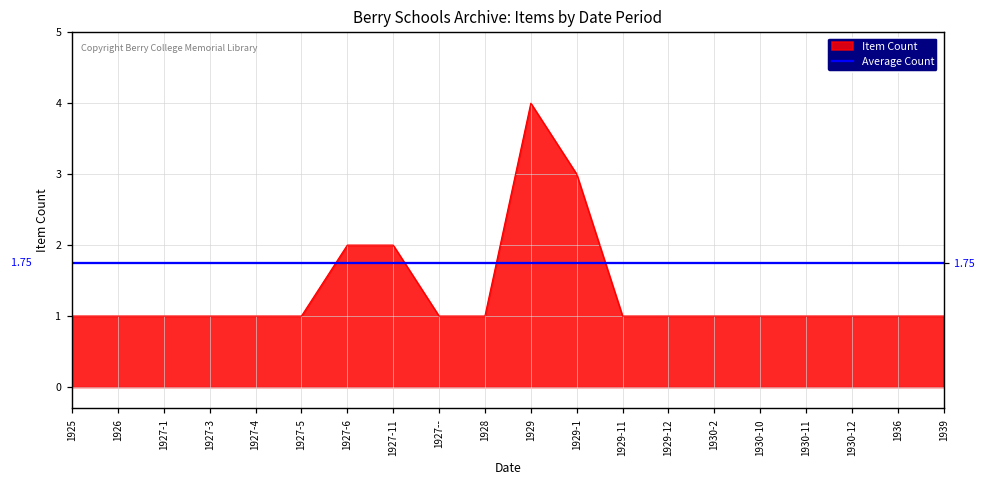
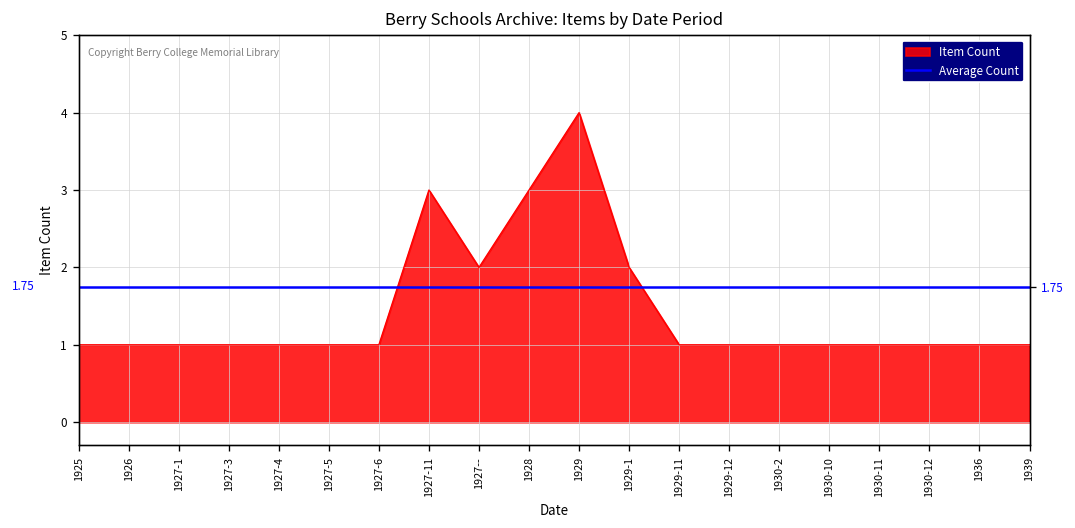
  {
    "1925": 1,
    "1926": 1,
    "1927-1": 1,
    "1927-3": 1,
    "1927-4": 1,
    "1927-5": 1,
-   "1927-6": 2,
-   "1927-11": 2,
-   "1927--": 1,
-   "1928": 1,
+   "1927-6": 1,
+   "1927-11": 3,
+   "1927--": 2,
+   "1928": 3,
    "1929": 4,
-   "1929-1": 3,
+   "1929-1": 2,
    "1929-11": 1,
    "1929-12": 1,
    "1930-2": 1,
    "1930-10": 1,
    "1930-11": 1,
    "1930-12": 1,
    "1936": 1,
    "1939": 1
  }
